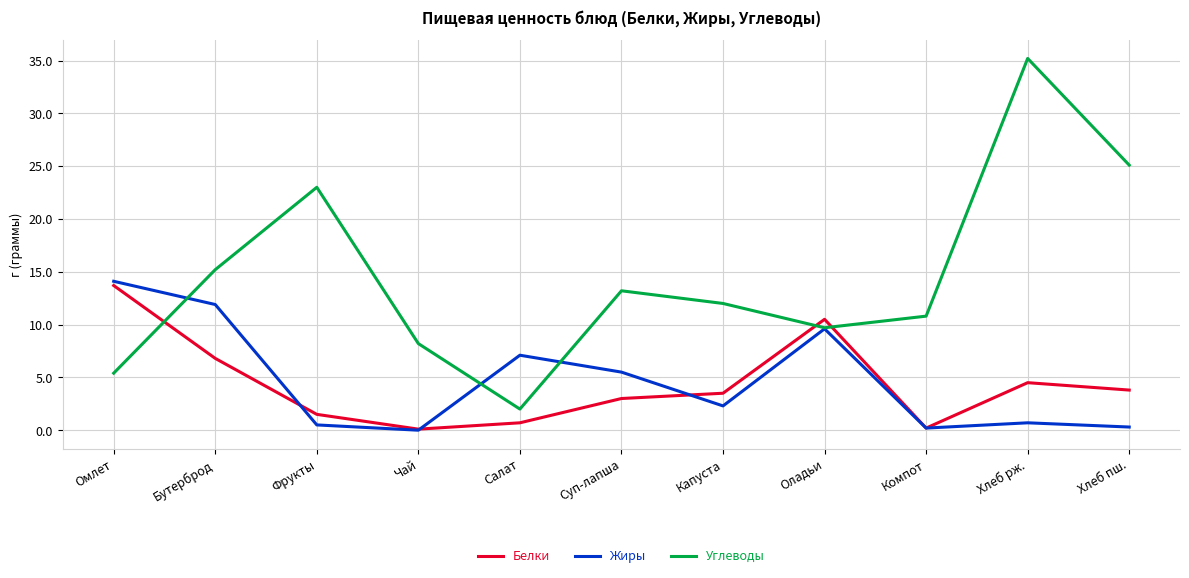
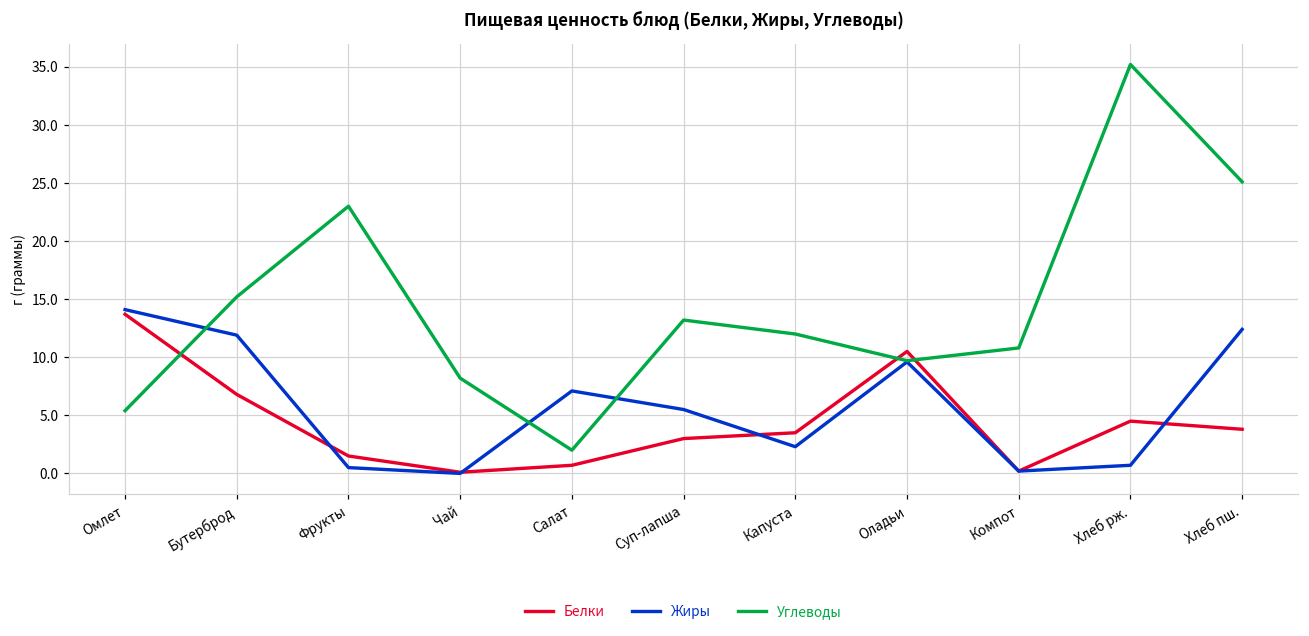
  {
    "Белки": {
      "Омлет": 13.7,
      "Бутерброд": 6.8,
      "Фрукты": 1.5,
      "Салат": 0.7,
      "Суп-лапша": 3.0,
      "Капуста": 3.5,
      "Оладьи": 10.5,
      "Хлеб рж.": 4.5,
      "Хлеб пш.": 3.8
    },
    "Жиры": {
      "Омлет": 14.1,
      "Бутерброд": 11.9,
      "Фрукты": 0.5,
      "Салат": 7.1,
      "Суп-лапша": 5.5,
      "Капуста": 2.3,
      "Хлеб рж.": 0.7,
-     "Хлеб пш.": 0.3
+     "Хлеб пш.": 12.4
    },
    "Углеводы": {
      "Омлет": 5.4,
      "Бутерброд": 15.2,
      "Фрукты": 23.0,
      "Чай": 8.2,
      "Салат": 2.0,
      "Суп-лапша": 13.2,
      "Капуста": 12.0,
      "Компот": 10.8,
      "Хлеб рж.": 35.2,
      "Хлеб пш.": 25.1
    }
  }
